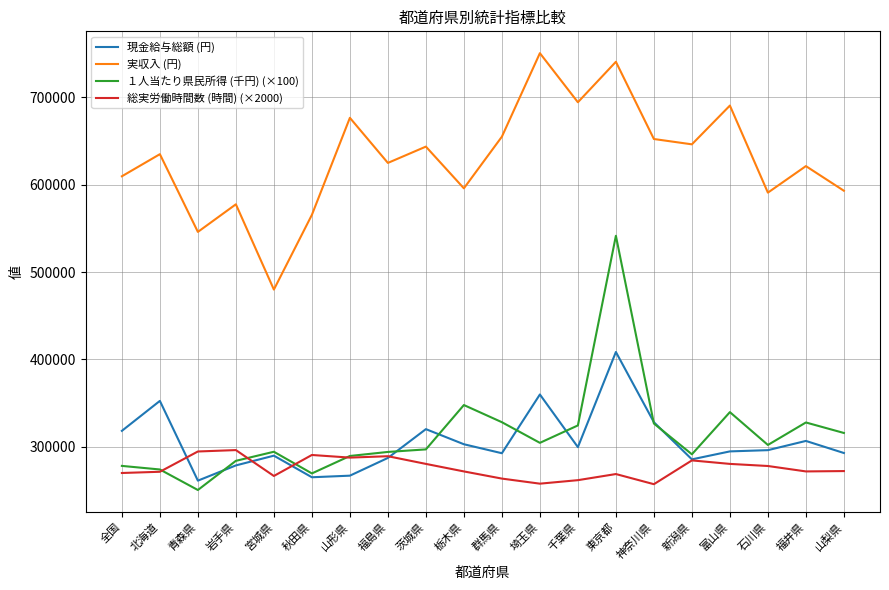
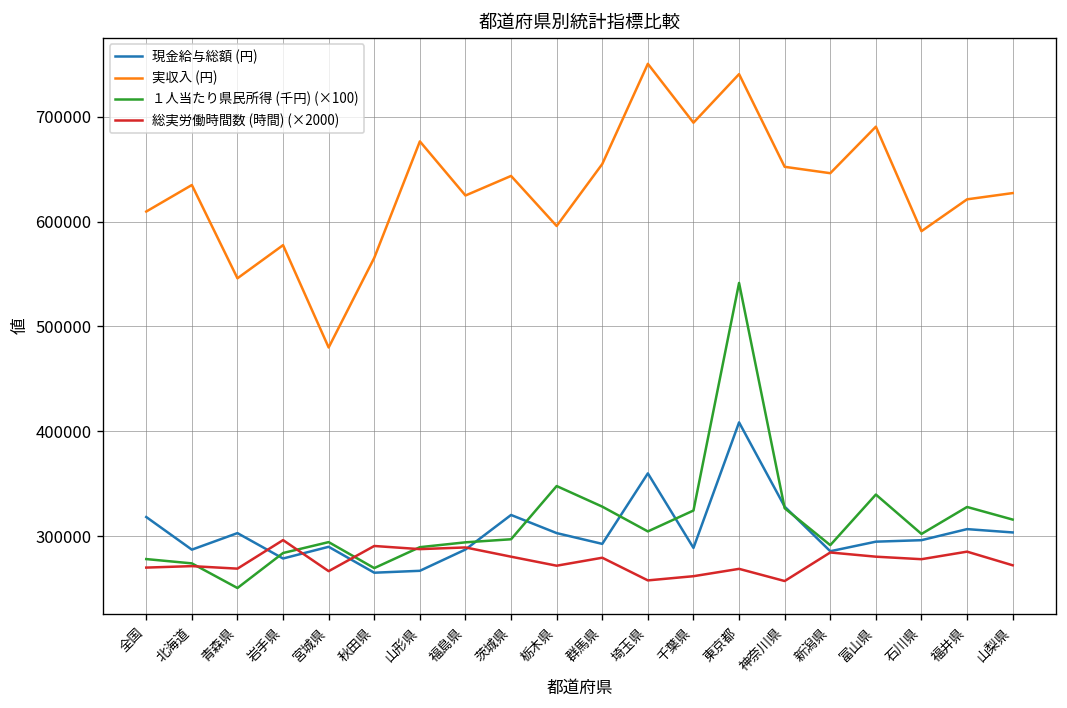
  {
    "現金給与総額 (円)": {
      "全国": 320000,
-     "北海道": 350000,
-     "青森県": 260000,
+     "北海道": 290000,
+     "青森県": 300000,
      "岩手県": 280000,
      "宮城県": 290000,
      "秋田県": 270000,
      "山形県": 270000,
      "茨城県": 320000,
      "栃木県": 300000,
      "群馬県": 290000,
      "埼玉県": 360000,
-     "千葉県": 300000,
+     "千葉県": 290000,
      "東京都": 410000,
      "富山県": 290000,
      "石川県": 300000,
      "福井県": 310000,
-     "山梨県": 290000
+     "山梨県": 300000
    },
    "実収入 (円)": {
      "全国": 610000,
      "北海道": 630000,
      "青森県": 550000,
      "岩手県": 580000,
      "宮城県": 480000,
      "秋田県": 570000,
      "山形県": 680000,
      "福島県": 620000,
      "茨城県": 640000,
      "栃木県": 600000,
      "群馬県": 650000,
      "埼玉県": 750000,
      "千葉県": 690000,
      "東京都": 740000,
      "神奈川県": 650000,
      "新潟県": 650000,
      "富山県": 690000,
      "石川県": 590000,
      "福井県": 620000,
-     "山梨県": 590000
+     "山梨県": 630000
    },
    "１人当たり県民所得 (千円) (×100)": {
      "全国": 280000,
      "青森県": 250000,
      "岩手県": 280000,
      "宮城県": 290000,
      "秋田県": 270000,
      "福島県": 290000,
      "茨城県": 300000,
      "栃木県": 350000,
      "群馬県": 330000,
      "埼玉県": 300000,
      "千葉県": 320000,
      "東京都": 540000,
      "新潟県": 290000,
      "富山県": 340000,
      "石川県": 300000,
      "福井県": 330000,
      "山梨県": 320000
    },
    "総実労働時間数 (時間) (×2000)": {
      "全国": 270000,
-     "青森県": 290000,
+     "青森県": 270000,
      "岩手県": 300000,
      "宮城県": 270000,
      "秋田県": 290000,
      "茨城県": 280000,
      "栃木県": 270000,
-     "群馬県": 260000,
+     "群馬県": 280000,
      "埼玉県": 260000,
      "千葉県": 260000,
      "東京都": 270000,
      "神奈川県": 260000,
      "富山県": 280000,
      "石川県": 280000,
-     "福井県": 270000,
+     "福井県": 290000,
      "山梨県": 270000
    }
  }
